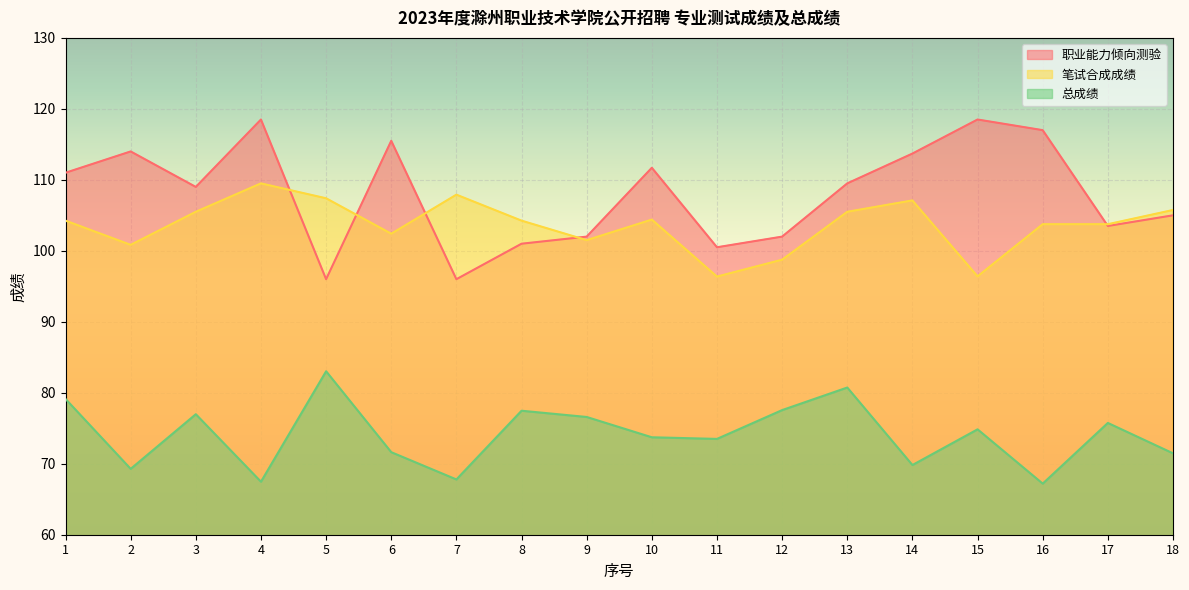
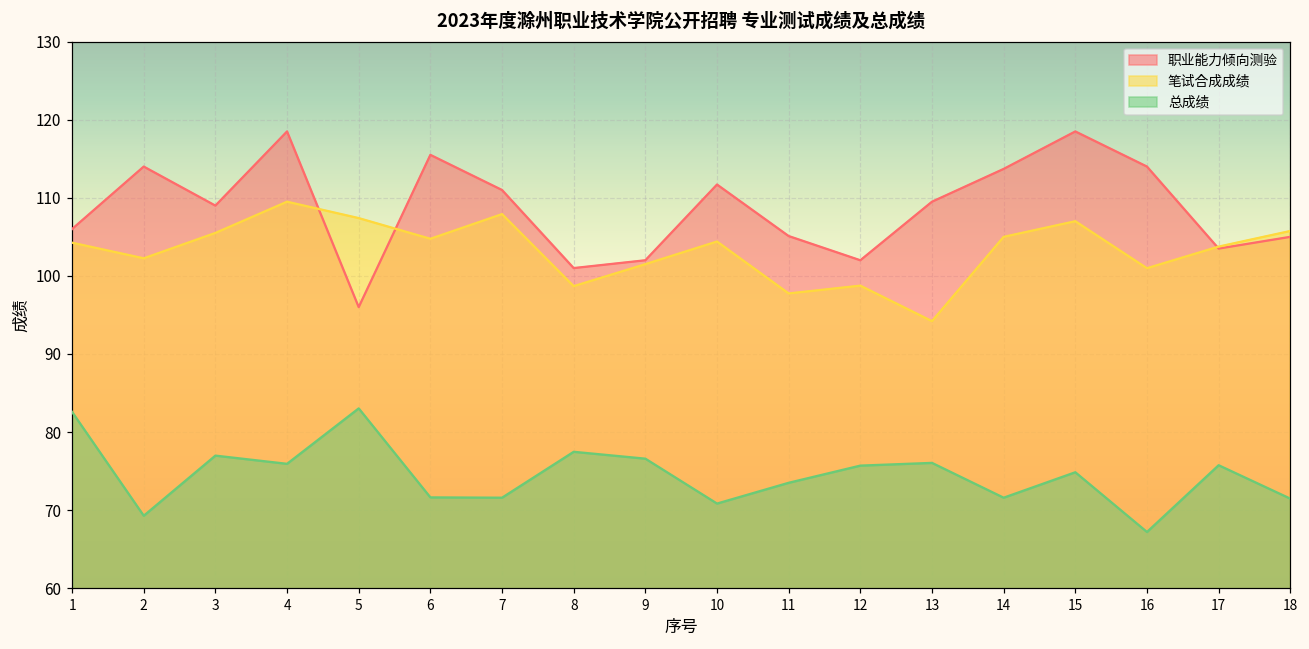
  {
    "职业能力倾向测验": {
-     "1": 111,
+     "1": 106,
      "2": 114,
      "3": 109,
      "4": 119,
      "5": 96,
      "6": 116,
-     "7": 96,
+     "7": 111,
      "8": 101,
      "9": 102,
      "10": 112,
-     "11": 101,
+     "11": 105,
      "12": 102,
      "13": 110,
      "14": 114,
      "15": 119,
-     "16": 117,
+     "16": 114,
      "18": 105
    },
    "笔试合成成绩": {
      "1": 104,
-     "2": 101,
+     "2": 102,
      "3": 106,
      "4": 110,
      "5": 107,
-     "6": 102,
+     "6": 105,
      "7": 108,
-     "8": 104,
+     "8": 99,
      "9": 102,
      "10": 104,
-     "11": 96,
+     "11": 98,
      "12": 99,
-     "13": 106,
-     "14": 107,
-     "15": 96,
-     "16": 104,
+     "13": 94,
+     "14": 105,
+     "15": 107,
+     "16": 101,
      "18": 106
    },
    "总成绩": {
-     "1": 79,
+     "1": 83,
      "2": 69,
      "3": 77,
-     "4": 67,
+     "4": 76,
      "5": 83,
      "6": 72,
-     "7": 68,
+     "7": 72,
      "8": 77,
      "9": 77,
-     "10": 74,
+     "10": 71,
      "11": 74,
-     "12": 78,
-     "13": 81,
-     "14": 70,
+     "12": 76,
+     "13": 76,
+     "14": 72,
      "15": 75,
      "16": 67,
      "17": 76,
      "18": 71
    }
  }
